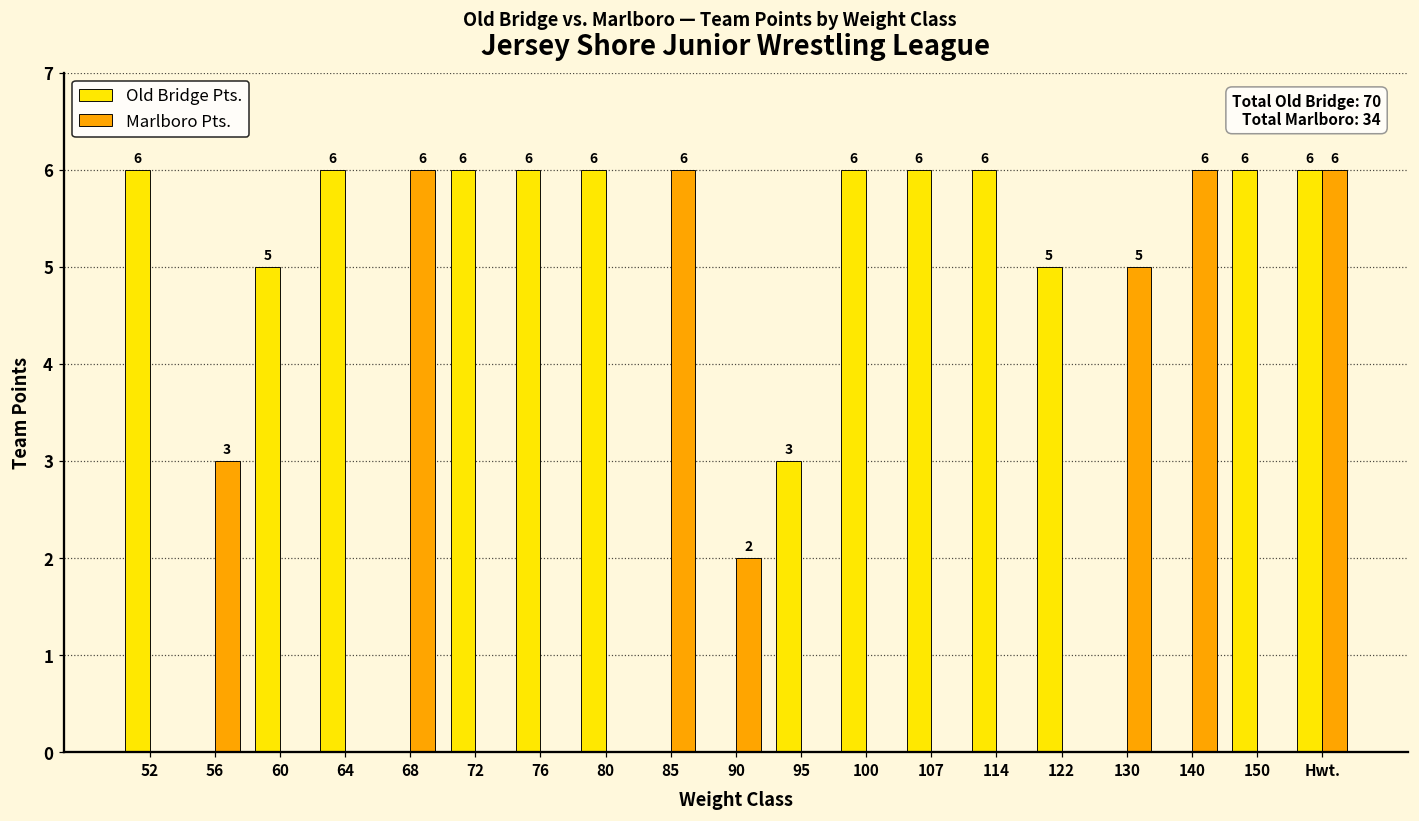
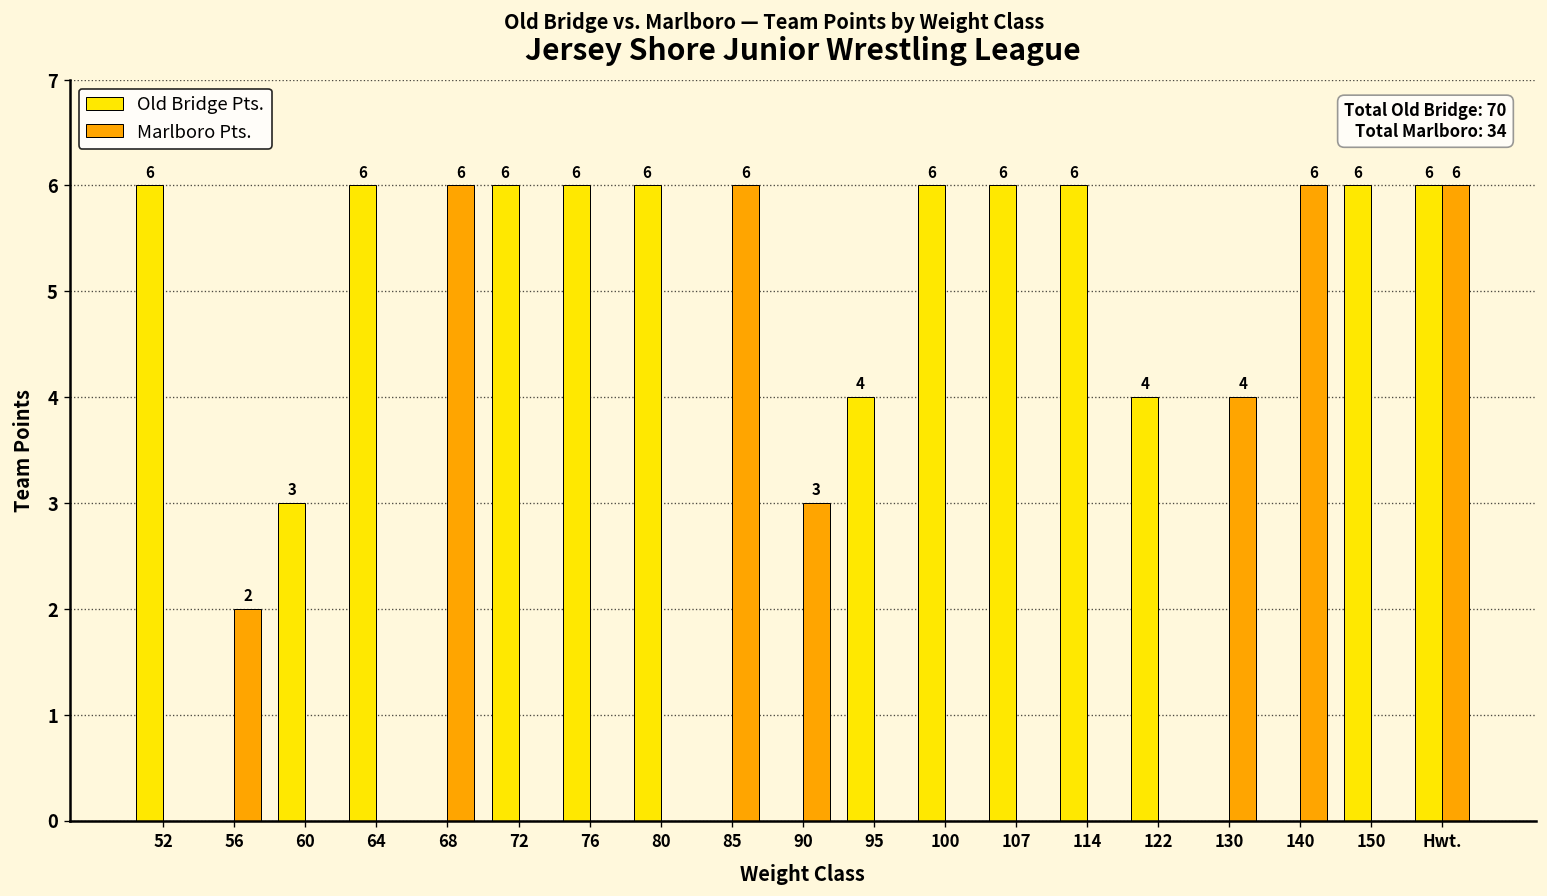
  {
    "Old Bridge Pts.": {
      "52": 6,
-     "60": 5,
+     "60": 3,
      "64": 6,
      "72": 6,
      "76": 6,
      "80": 6,
-     "95": 3,
+     "95": 4,
      "100": 6,
      "107": 6,
      "114": 6,
-     "122": 5,
+     "122": 4,
      "150": 6,
      "Hwt.": 6
    },
    "Marlboro Pts.": {
-     "56": 3,
+     "56": 2,
      "68": 6,
      "85": 6,
-     "90": 2,
-     "130": 5,
+     "90": 3,
+     "130": 4,
      "140": 6,
      "Hwt.": 6
    }
  }
